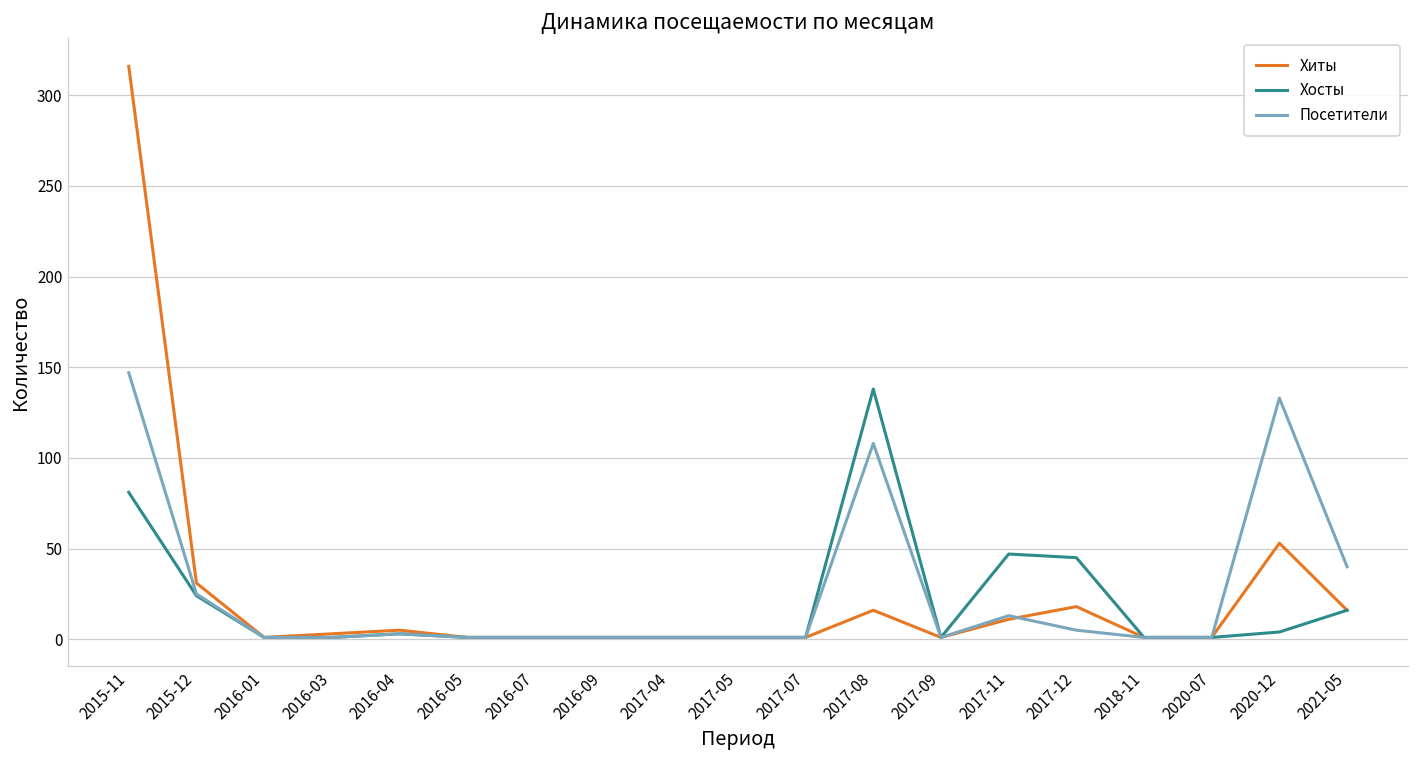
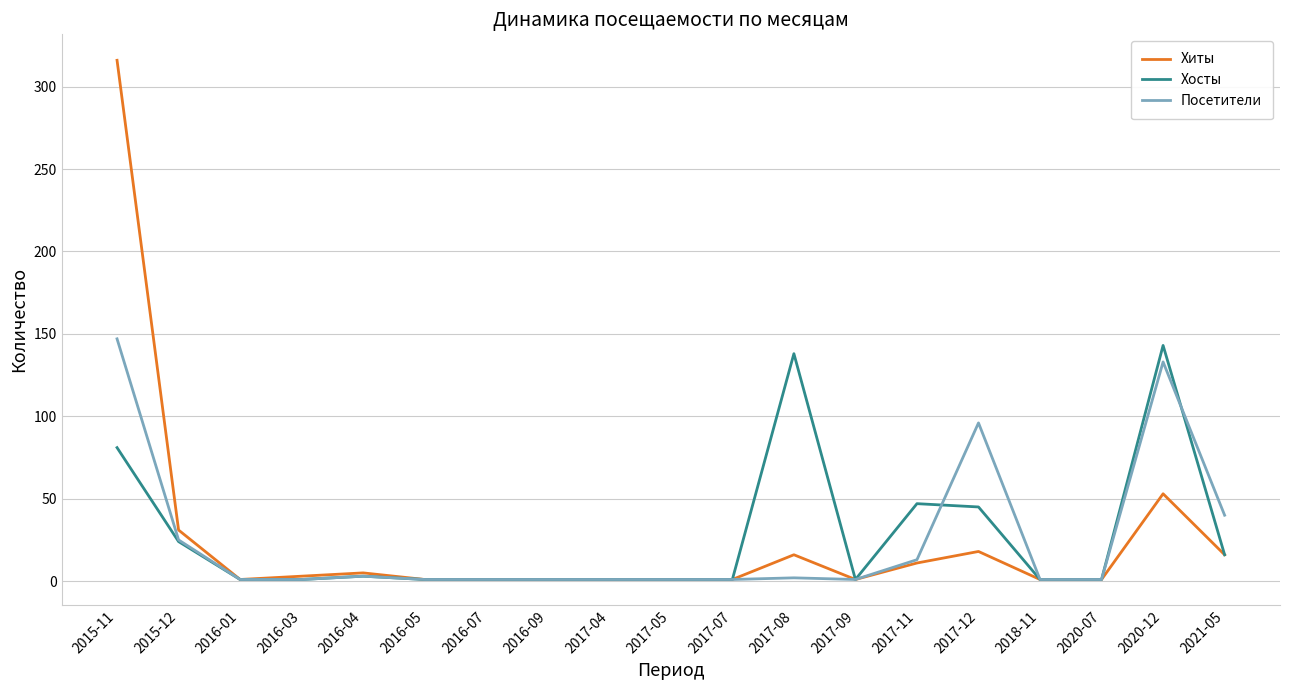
  {
    "Хиты": {
      "2015-11": 316,
      "2015-12": 31,
      "2016-03": 3,
      "2016-04": 5,
      "2017-08": 16,
      "2017-11": 11,
      "2017-12": 18,
      "2020-12": 53
    },
    "Хосты": {
      "2015-11": 81,
      "2017-08": 138,
      "2017-11": 47,
      "2017-12": 45,
-     "2020-12": 4
+     "2020-12": 143
    },
    "Посетители": {
      "2015-11": 147,
-     "2017-08": 108,
+     "2017-08": 2,
      "2017-11": 13,
-     "2017-12": 5,
+     "2017-12": 96,
      "2020-12": 133,
      "2021-05": 40
    }
  }
